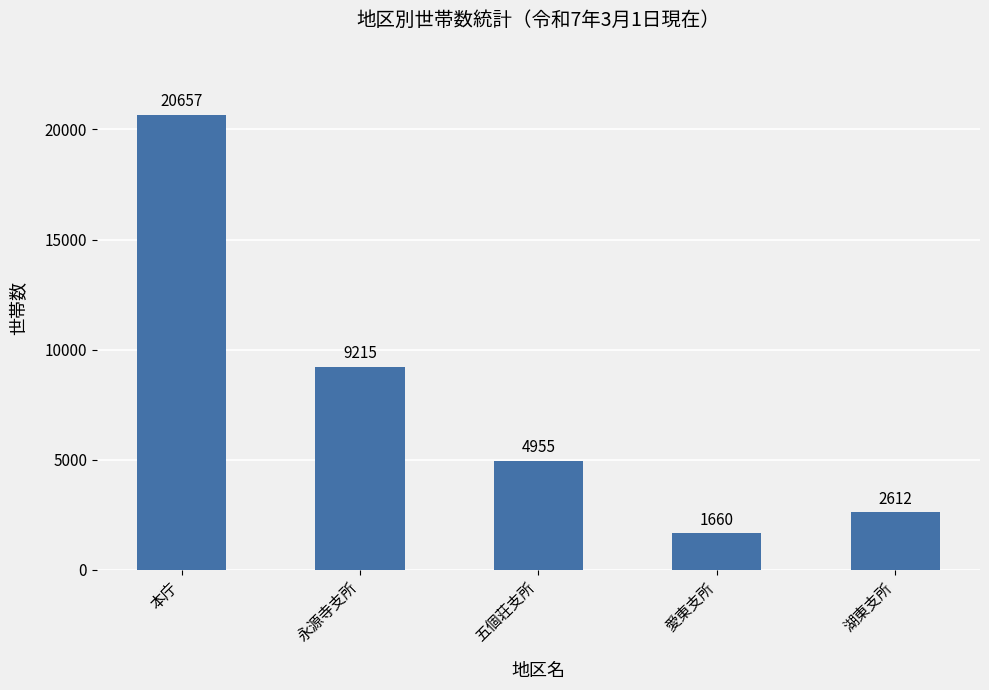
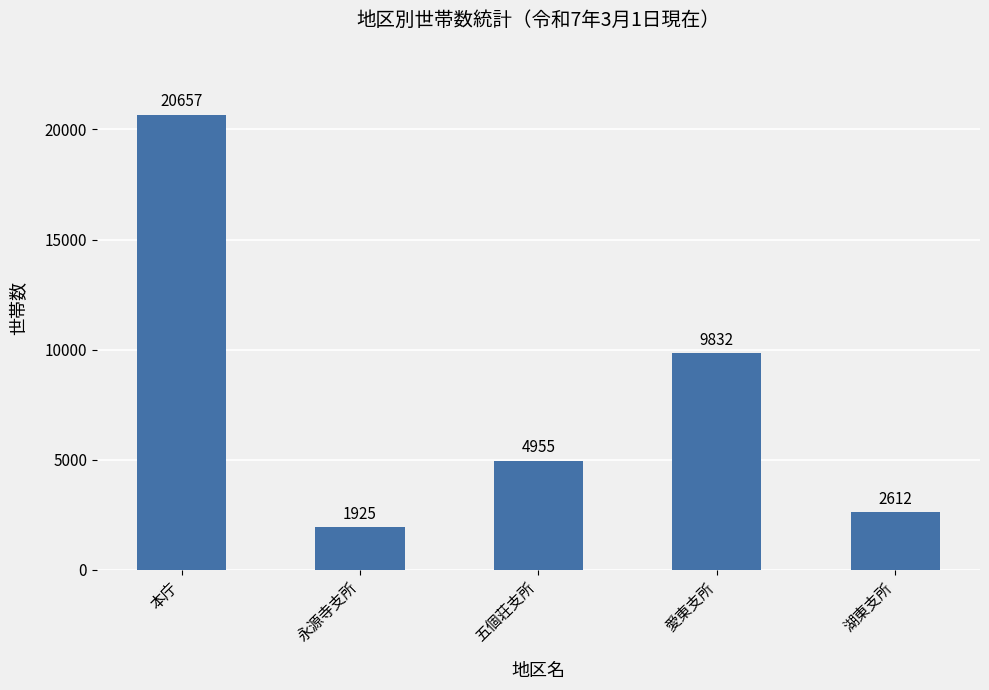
  {
    "本庁": 20657,
-   "永源寺支所": 9215,
+   "永源寺支所": 1925,
    "五個荘支所": 4955,
-   "愛東支所": 1660,
+   "愛東支所": 9832,
    "湖東支所": 2612
  }
